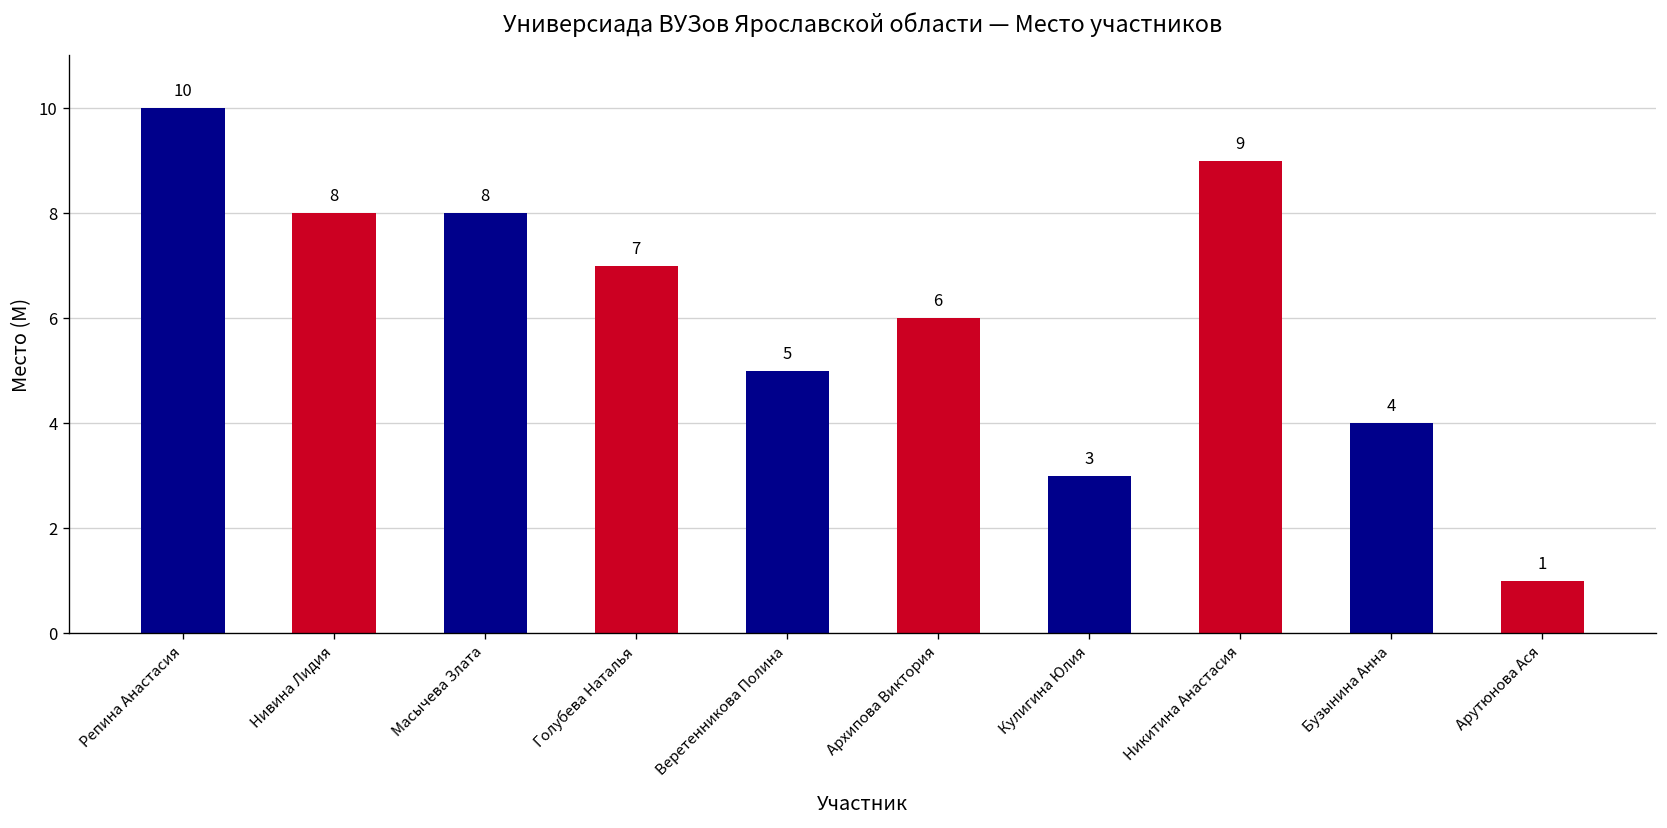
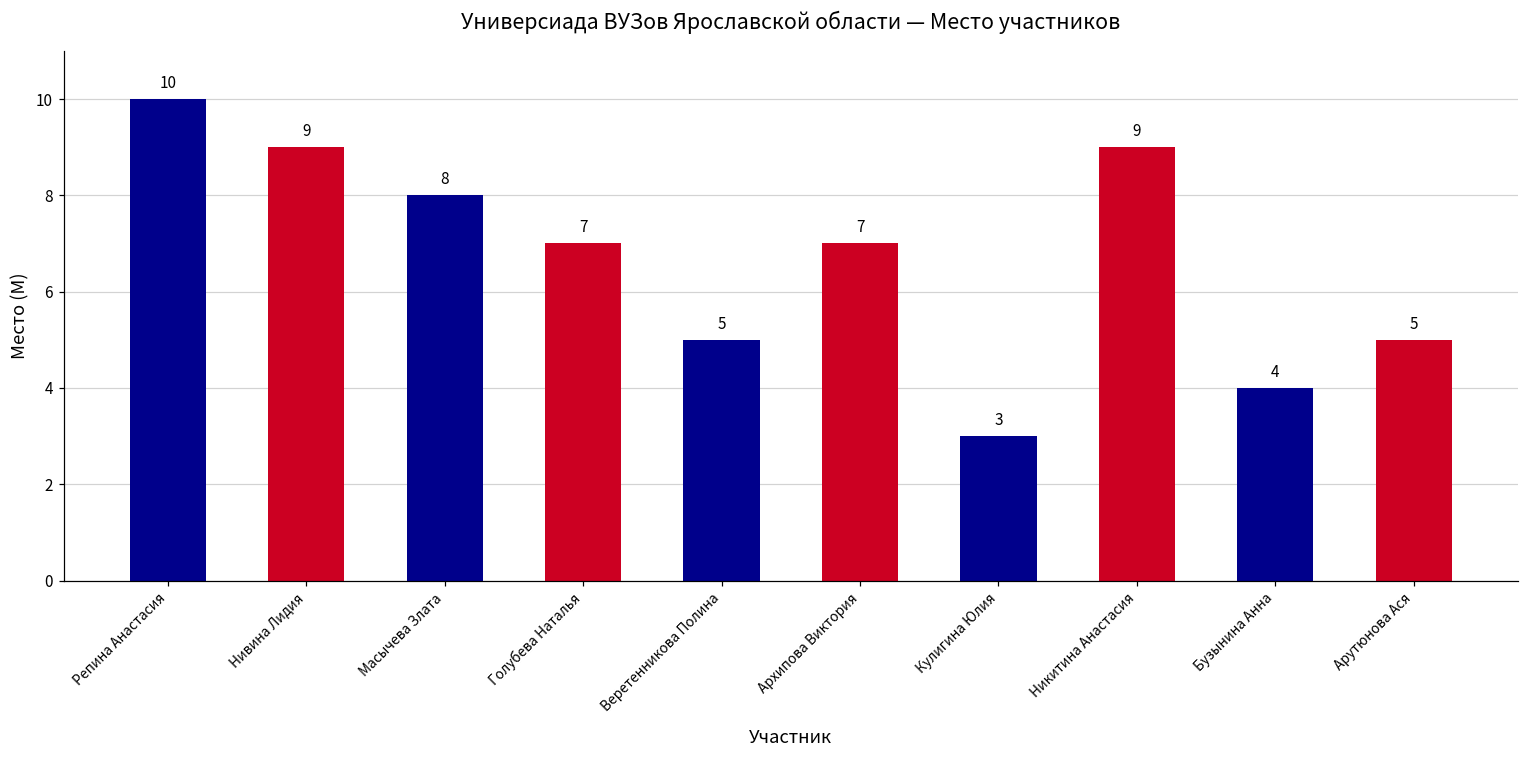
  {
    "Репина Анастасия": 10,
-   "Нивина Лидия": 8,
+   "Нивина Лидия": 9,
    "Масычева Злата": 8,
    "Голубева Наталья": 7,
    "Веретенникова Полина": 5,
-   "Архипова Виктория": 6,
+   "Архипова Виктория": 7,
    "Кулигина Юлия": 3,
    "Никитина Анастасия": 9,
    "Бузынина Анна": 4,
-   "Арутюнова Ася": 1
+   "Арутюнова Ася": 5
  }
